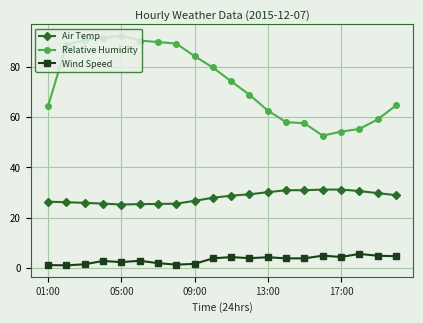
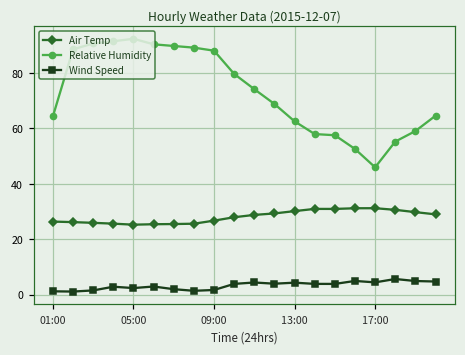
  {
    "Relative Humidity": {
      "01:00": 64,
-     "09:00": 84,
+     "09:00": 88,
      "13:00": 63,
-     "17:00": 54
+     "17:00": 46
    }
  }
